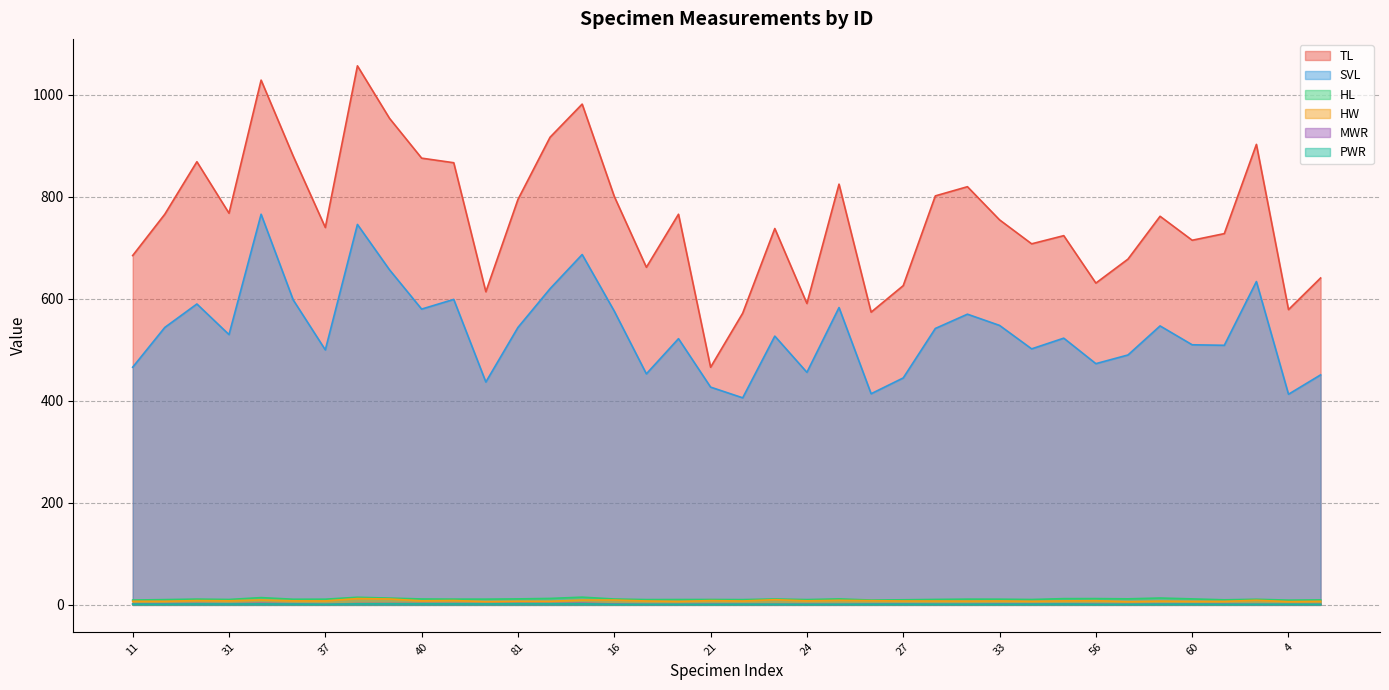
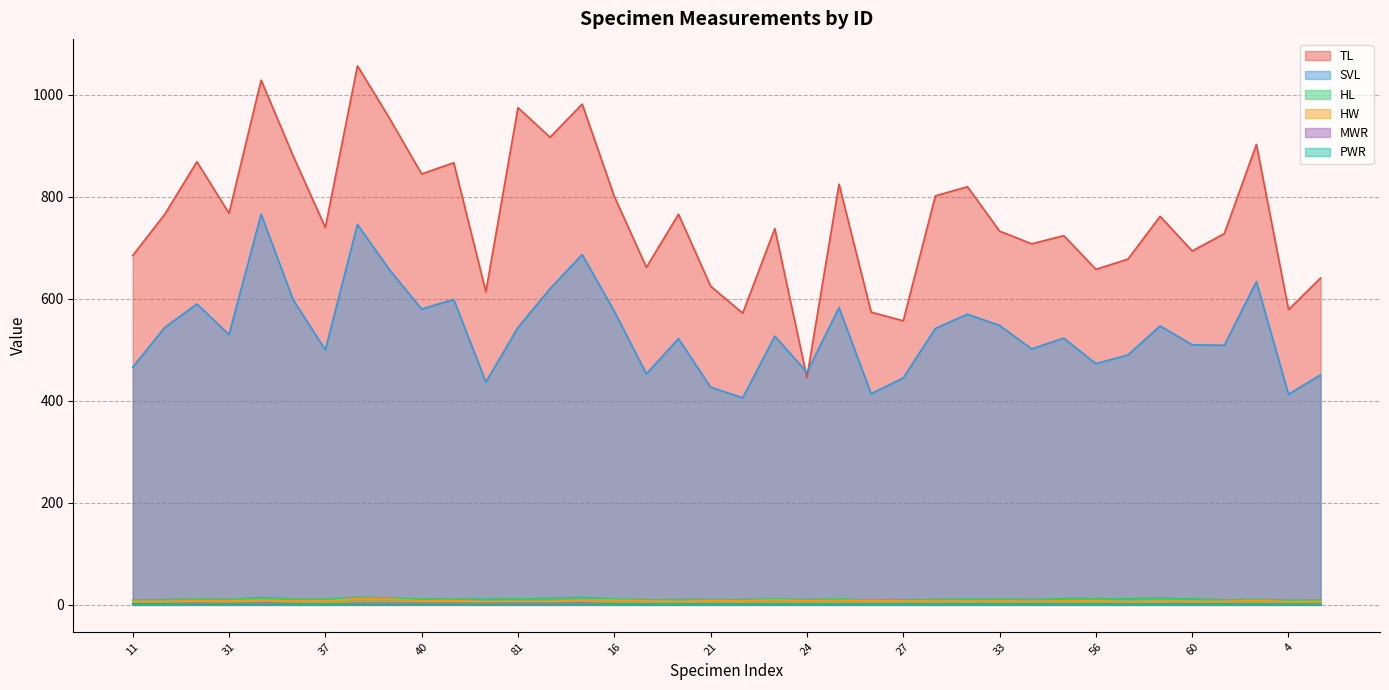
  {
    "TL": {
-     "40": 880,
-     "81": 800,
-     "21": 470,
-     "24": 590,
-     "27": 630,
-     "33": 760,
-     "56": 630,
-     "60": 720
+     "40": 850,
+     "81": 980,
+     "21": 630,
+     "24": 450,
+     "27": 560,
+     "33": 730,
+     "56": 660,
+     "60": 690
    }
  }
